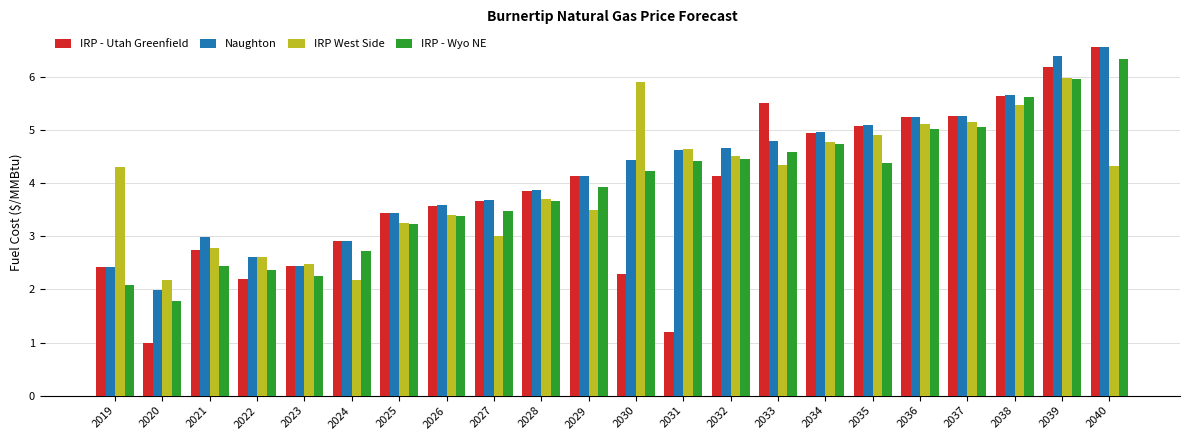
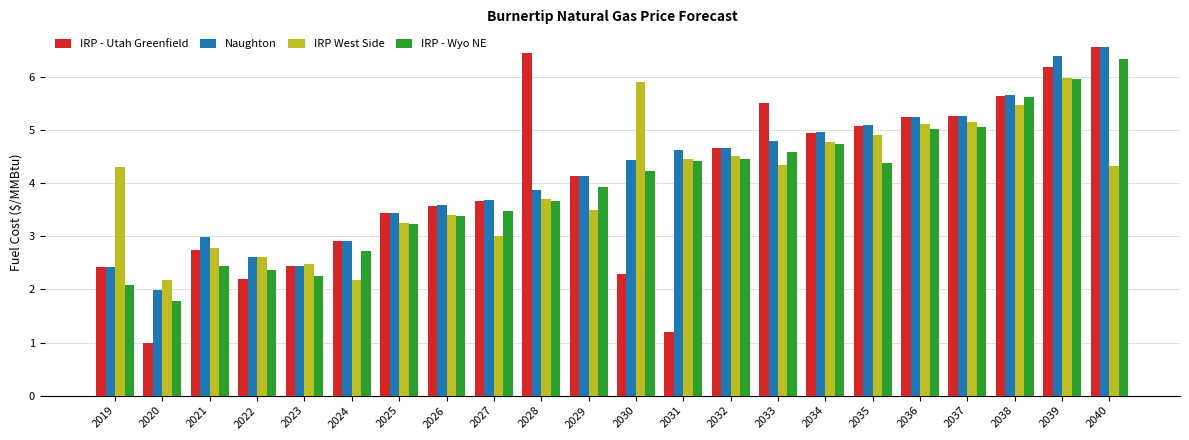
  {
    "IRP - Utah Greenfield": {
      "2019": 2.4,
      "2020": 1.0,
      "2021": 2.7,
      "2022": 2.2,
      "2023": 2.4,
      "2024": 2.9,
      "2025": 3.4,
      "2026": 3.6,
      "2027": 3.7,
-     "2028": 3.9,
+     "2028": 6.5,
      "2029": 4.1,
      "2030": 2.3,
      "2031": 1.2,
-     "2032": 4.1,
+     "2032": 4.7,
      "2033": 5.5,
      "2034": 5.0,
      "2035": 5.1,
      "2036": 5.2,
      "2037": 5.3,
      "2038": 5.7,
      "2039": 6.2,
      "2040": 6.6
    },
    "Naughton": {
      "2019": 2.4,
      "2020": 2.0,
      "2021": 3.0,
      "2022": 2.6,
      "2023": 2.5,
      "2024": 2.9,
      "2025": 3.4,
      "2026": 3.6,
      "2027": 3.7,
      "2028": 3.9,
      "2029": 4.1,
      "2030": 4.4,
      "2031": 4.6,
      "2032": 4.7,
      "2033": 4.8,
      "2034": 5.0,
      "2035": 5.1,
      "2036": 5.3,
      "2037": 5.3,
      "2038": 5.7,
      "2039": 6.4,
      "2040": 6.6
    },
    "IRP West Side": {
      "2019": 4.3,
      "2020": 2.2,
      "2021": 2.8,
      "2022": 2.6,
      "2023": 2.5,
      "2024": 2.2,
      "2025": 3.3,
      "2026": 3.4,
      "2027": 3.0,
      "2028": 3.7,
      "2029": 3.5,
      "2030": 5.9,
-     "2031": 4.6,
+     "2031": 4.5,
      "2032": 4.5,
      "2033": 4.4,
      "2034": 4.8,
      "2035": 4.9,
      "2036": 5.1,
      "2037": 5.2,
      "2038": 5.5,
      "2039": 6.0,
      "2040": 4.3
    },
    "IRP - Wyo NE": {
      "2019": 2.1,
      "2020": 1.8,
      "2021": 2.5,
      "2022": 2.4,
      "2023": 2.3,
      "2024": 2.7,
      "2025": 3.2,
      "2026": 3.4,
      "2027": 3.5,
      "2028": 3.7,
      "2029": 3.9,
      "2030": 4.2,
      "2031": 4.4,
      "2032": 4.5,
      "2033": 4.6,
      "2034": 4.7,
      "2035": 4.4,
      "2036": 5.0,
      "2037": 5.1,
      "2038": 5.6,
      "2039": 6.0,
      "2040": 6.3
    }
  }
